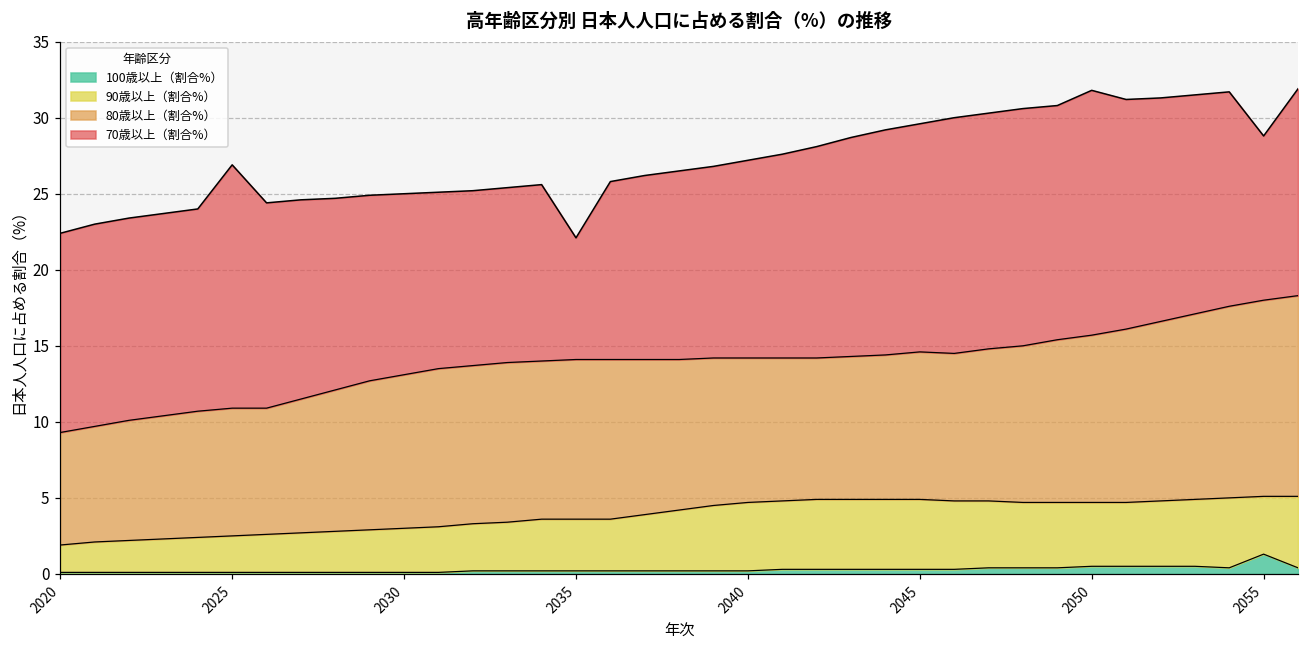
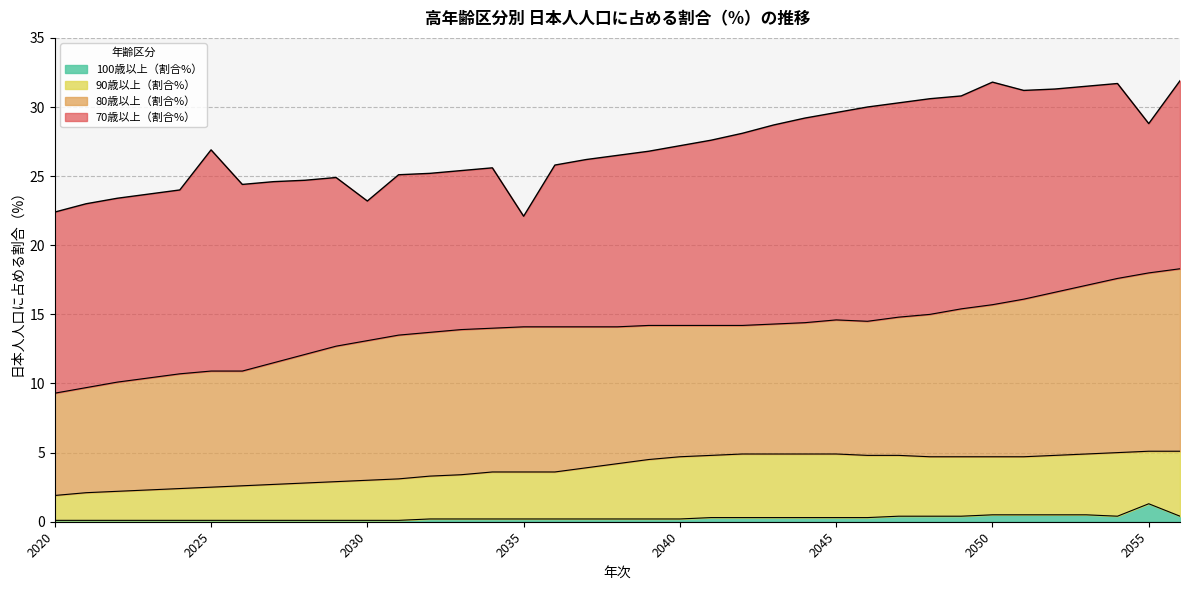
  {
    "70歳以上（割合%）": {
      "2020": 22.4,
      "2025": 26.9,
-     "2030": 25.0,
+     "2030": 23.2,
      "2035": 22.1,
      "2040": 27.2,
      "2045": 29.6,
      "2050": 31.8,
      "2055": 28.8
    },
    "100歳以上（割合%）": {
      "2020": 0.1,
      "2025": 0.1,
      "2030": 0.1,
      "2035": 0.2,
      "2040": 0.2,
      "2045": 0.3,
      "2050": 0.5,
      "2055": 1.3
    }
  }
